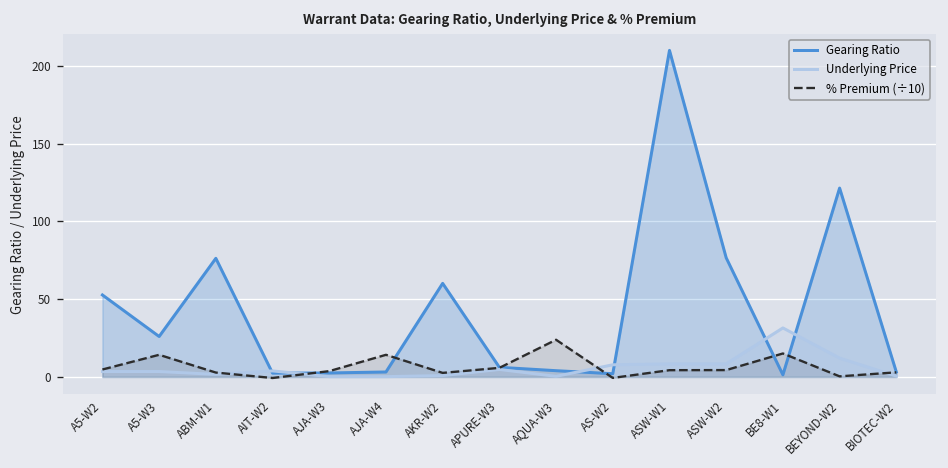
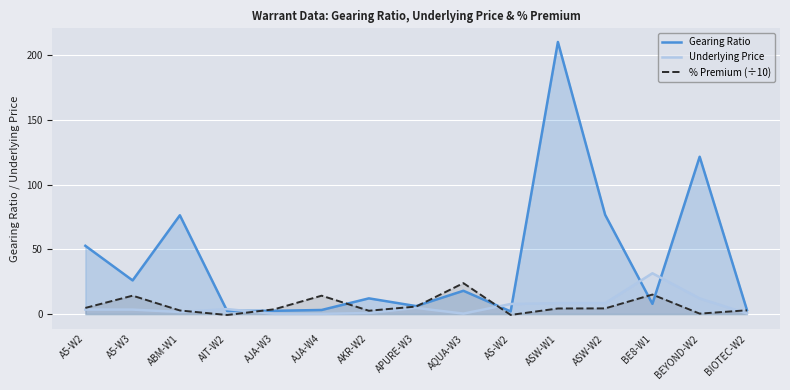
  {
    "Gearing Ratio": {
      "A5-W2": 53,
      "A5-W3": 26,
      "ABM-W1": 76,
      "AJA-W4": 3,
-     "AKR-W2": 60,
-     "AQUA-W3": 4,
+     "AKR-W2": 12,
+     "AQUA-W3": 18,
      "AS-W2": 2,
      "ASW-W1": 210,
      "ASW-W2": 77,
-     "BE8-W1": 1,
+     "BE8-W1": 8,
      "BEYOND-W2": 121
    }
  }
